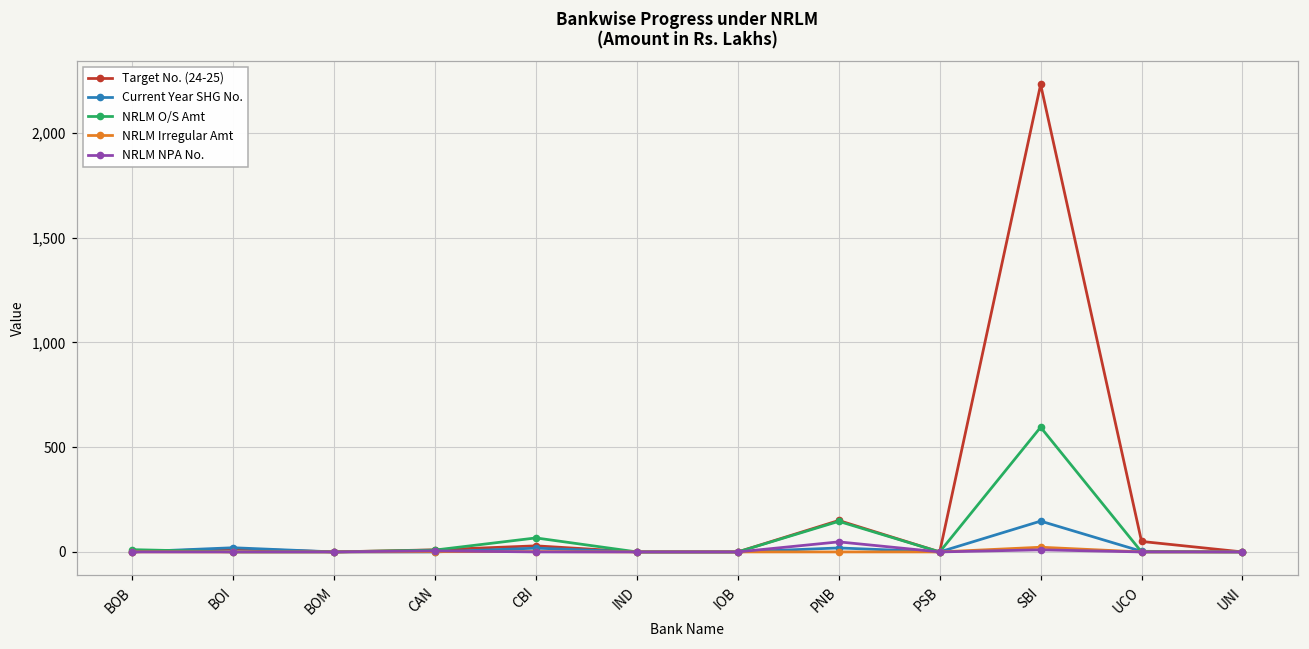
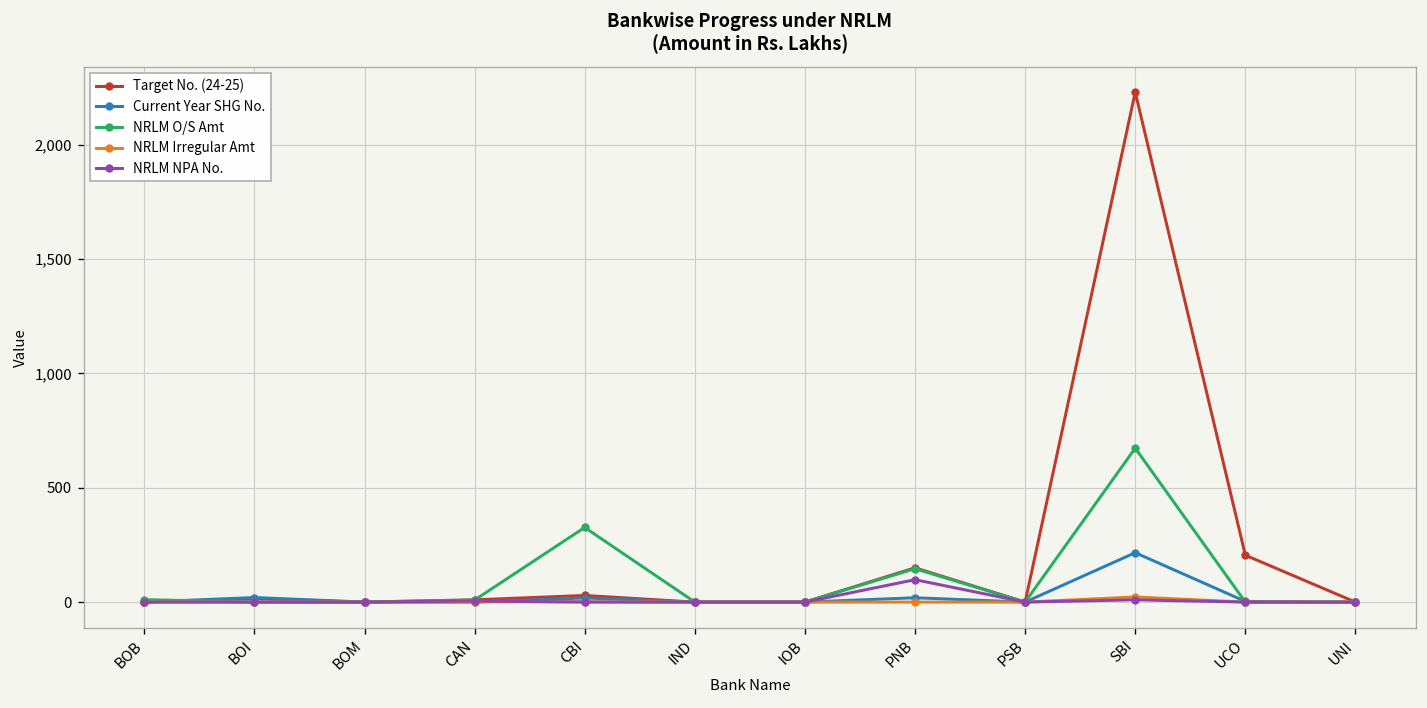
  {
    "Target No. (24-25)": {
      "SBI": "2,230",
-     "UCO": "50"
+     "UCO": "210"
    },
    "Current Year SHG No.": {
      "PNB": "20",
-     "SBI": "150"
+     "SBI": "220"
    },
    "NRLM O/S Amt": {
-     "CBI": "70",
-     "SBI": "590"
+     "CBI": "330",
+     "SBI": "670"
    },
    "NRLM Irregular Amt": {
      "PNB": "0"
    },
    "NRLM NPA No.": {
-     "PNB": "50"
+     "PNB": "100"
    }
  }
